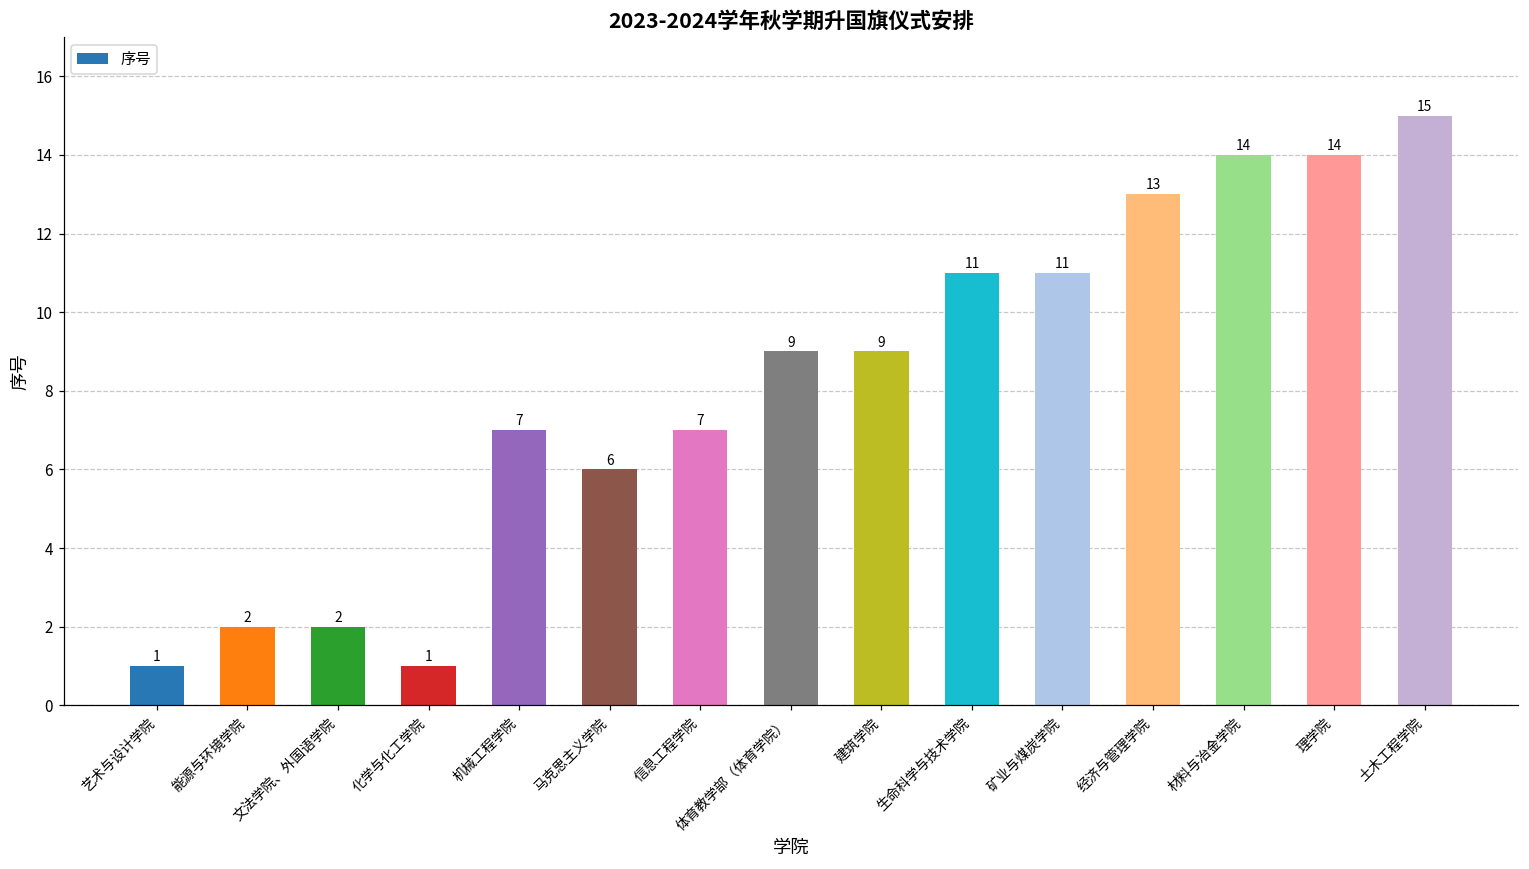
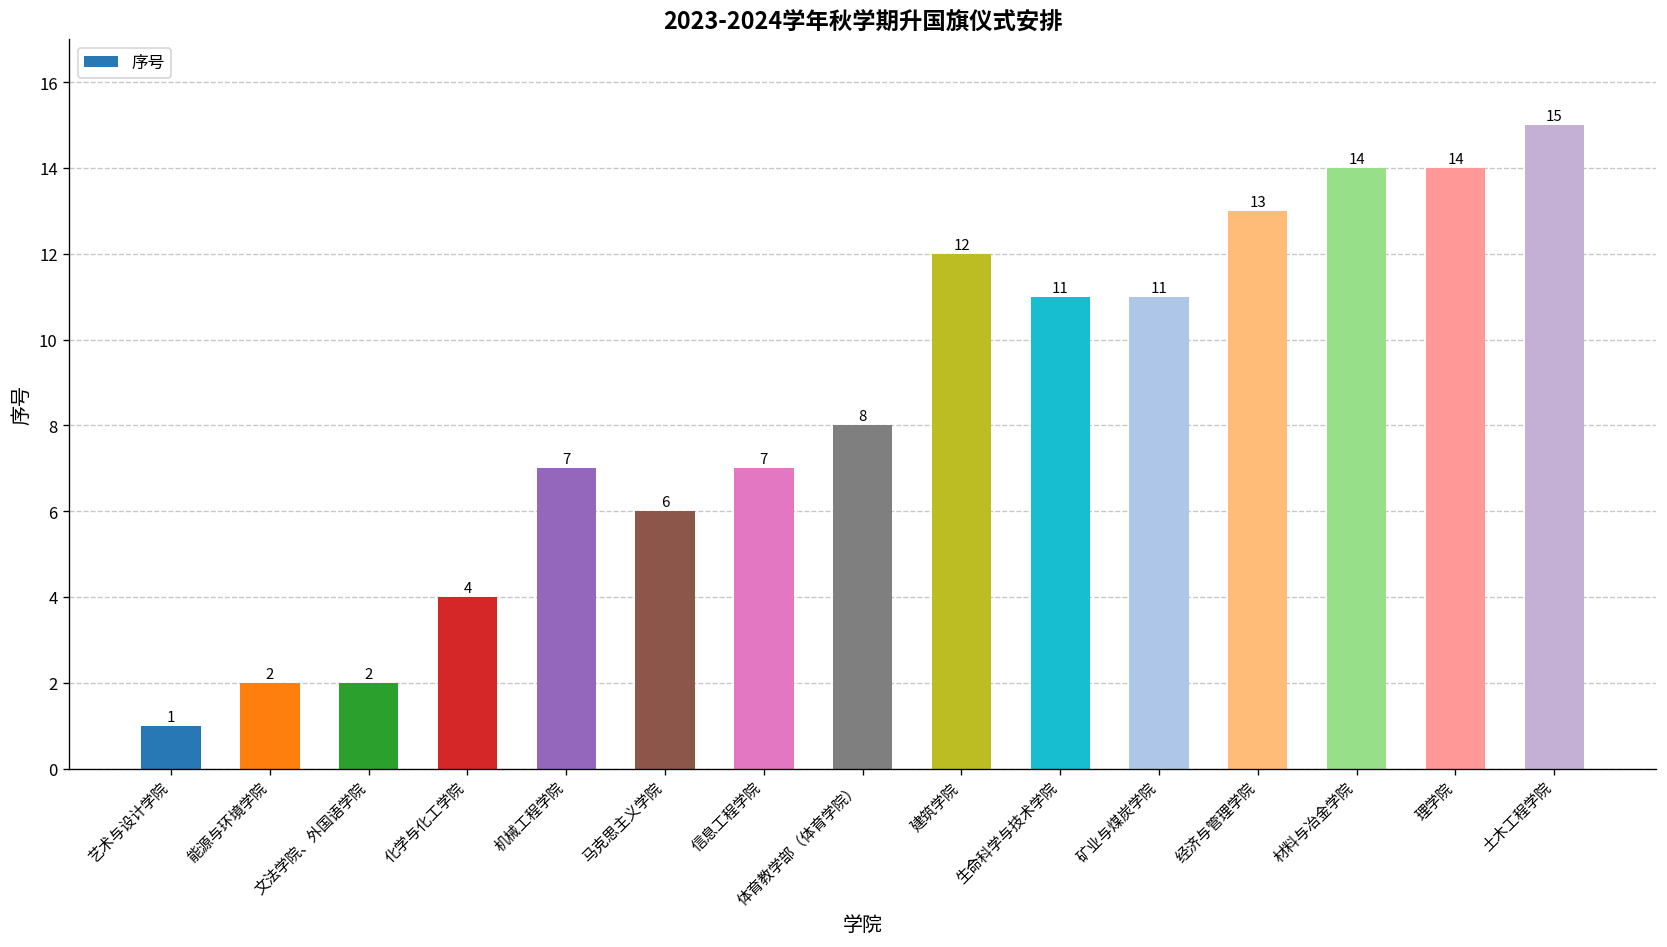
  {
    "艺术与设计学院": 1,
    "能源与环境学院": 2,
    "文法学院、外国语学院": 2,
-   "化学与化工学院": 1,
+   "化学与化工学院": 4,
    "机械工程学院": 7,
    "马克思主义学院": 6,
    "信息工程学院": 7,
-   "体育教学部（体育学院）": 9,
-   "建筑学院": 9,
+   "体育教学部（体育学院）": 8,
+   "建筑学院": 12,
    "生命科学与技术学院": 11,
    "矿业与煤炭学院": 11,
    "经济与管理学院": 13,
    "材料与冶金学院": 14,
    "理学院": 14,
    "土木工程学院": 15
  }
